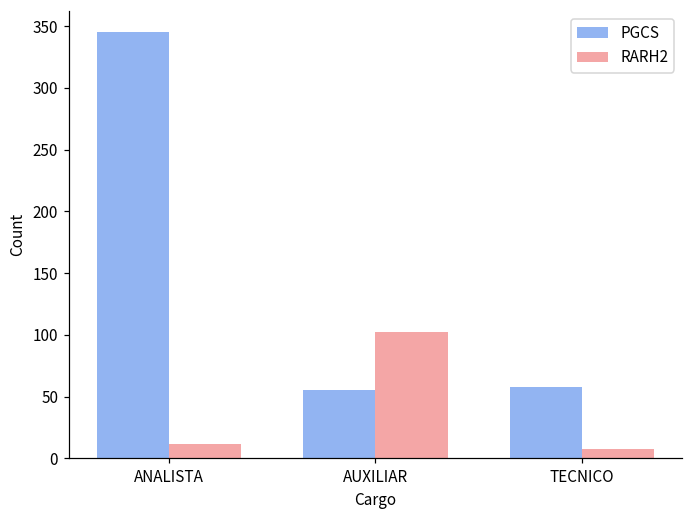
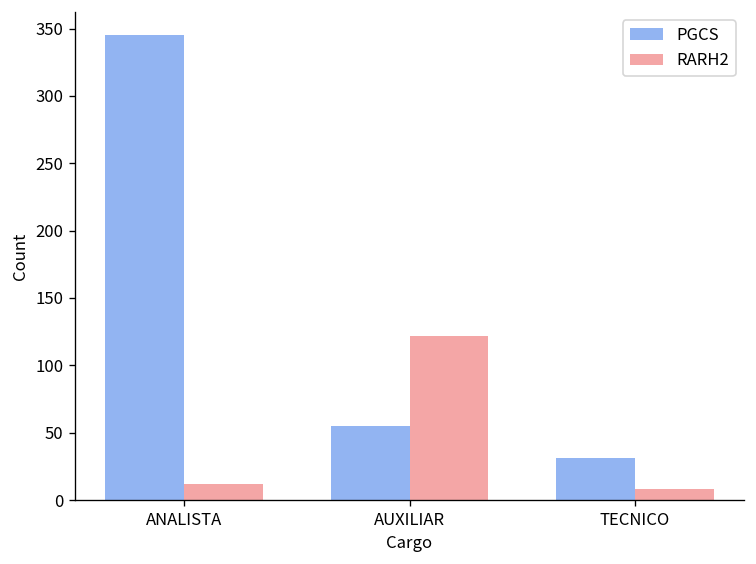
  {
    "PGCS": {
      "ANALISTA": 345,
      "AUXILIAR": 55,
-     "TECNICO": 58
+     "TECNICO": 31
    },
    "RARH2": {
      "ANALISTA": 12,
-     "AUXILIAR": 102,
+     "AUXILIAR": 122,
      "TECNICO": 8
    }
  }
